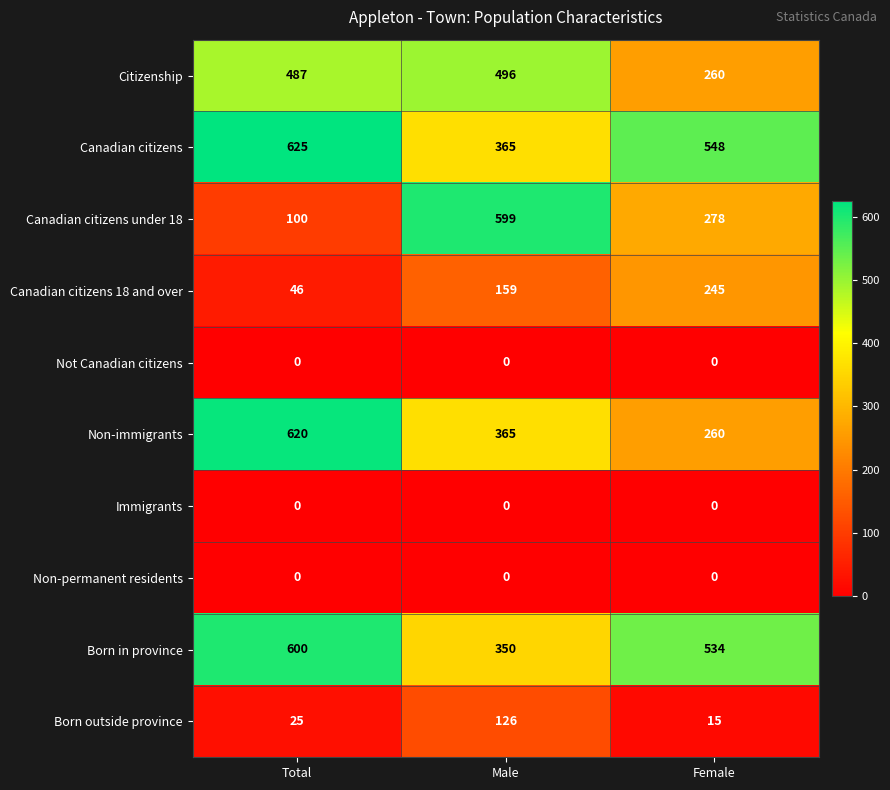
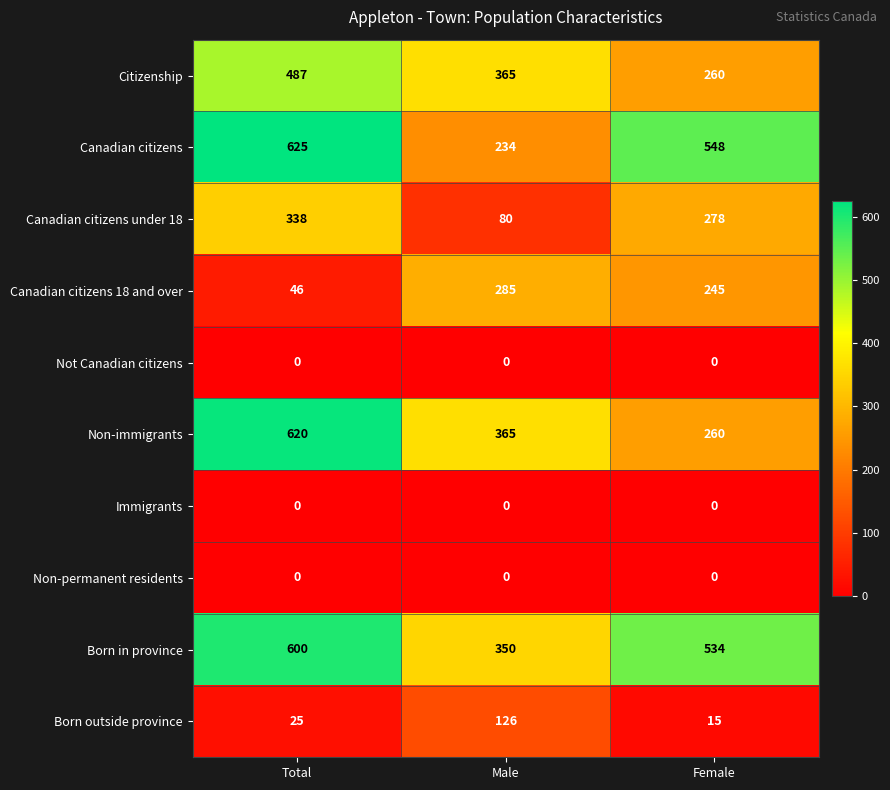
  {
    "Citizenship": {
      "Total": 487,
-     "Male": 496,
+     "Male": 365,
      "Female": 260
    },
    "Canadian citizens": {
      "Total": 625,
-     "Male": 365,
+     "Male": 234,
      "Female": 548
    },
    "Canadian citizens under 18": {
-     "Total": 100,
-     "Male": 599,
+     "Total": 338,
+     "Male": 80,
      "Female": 278
    },
    "Canadian citizens 18 and over": {
      "Total": 46,
-     "Male": 159,
+     "Male": 285,
      "Female": 245
    },
    "Not Canadian citizens": {
      "Total": 0,
      "Male": 0,
      "Female": 0
    },
    "Non-immigrants": {
      "Total": 620,
      "Male": 365,
      "Female": 260
    },
    "Immigrants": {
      "Total": 0,
      "Male": 0,
      "Female": 0
    },
    "Non-permanent residents": {
      "Total": 0,
      "Male": 0,
      "Female": 0
    },
    "Born in province": {
      "Total": 600,
      "Male": 350,
      "Female": 534
    },
    "Born outside province": {
      "Total": 25,
      "Male": 126,
      "Female": 15
    }
  }
